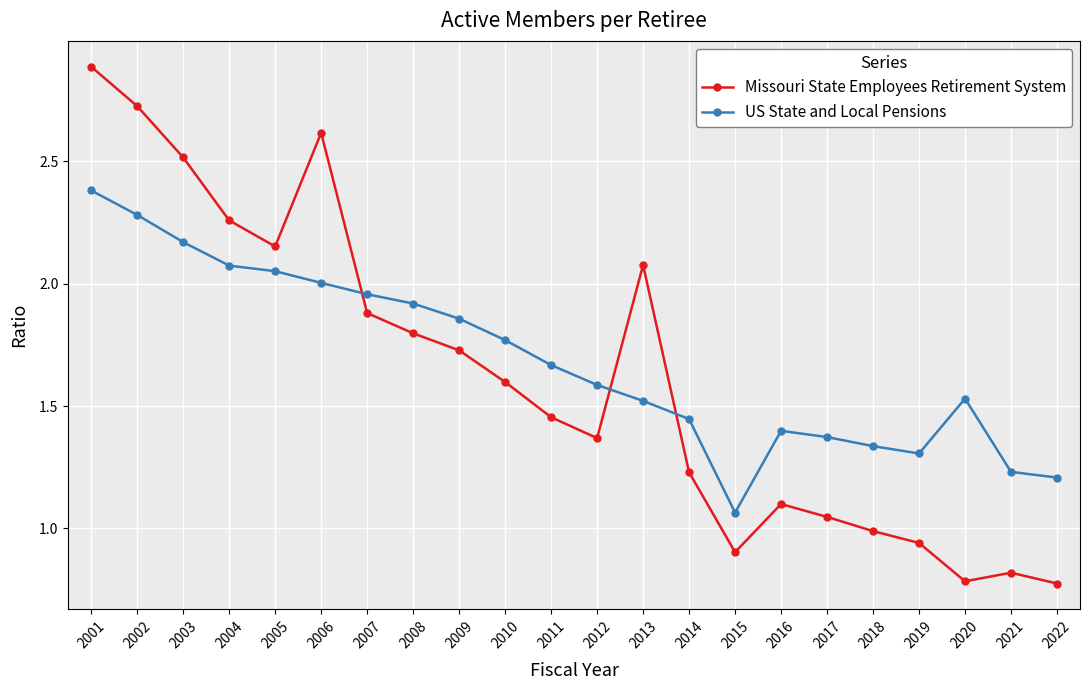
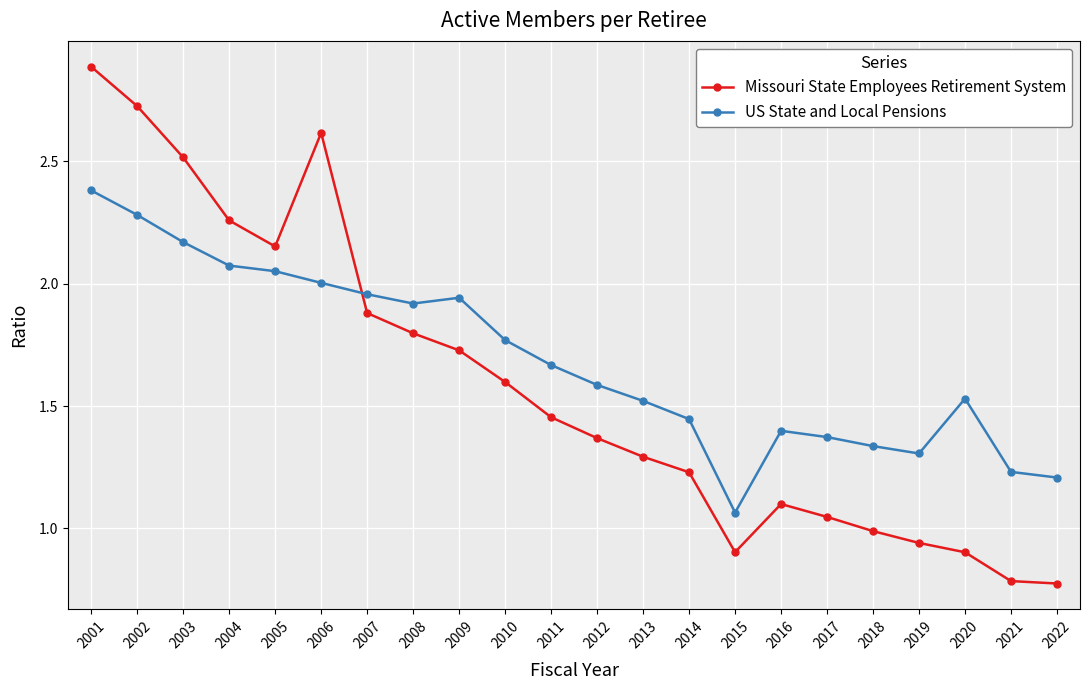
  {
    "Missouri State Employees Retirement System": {
      "2001": 2.89,
      "2002": 2.73,
      "2003": 2.52,
      "2004": 2.26,
      "2005": 2.15,
      "2006": 2.62,
      "2007": 1.88,
      "2008": 1.80,
      "2009": 1.73,
      "2010": 1.60,
      "2011": 1.45,
      "2012": 1.37,
-     "2013": 2.08,
+     "2013": 1.29,
      "2014": 1.23,
      "2015": 0.90,
      "2016": 1.10,
      "2017": 1.05,
      "2018": 0.99,
      "2019": 0.94,
-     "2020": 0.78,
-     "2021": 0.82,
+     "2020": 0.90,
+     "2021": 0.78,
      "2022": 0.77
    },
    "US State and Local Pensions": {
      "2001": 2.38,
      "2002": 2.28,
      "2003": 2.17,
      "2004": 2.07,
      "2005": 2.05,
      "2006": 2.00,
      "2007": 1.96,
      "2008": 1.92,
-     "2009": 1.86,
+     "2009": 1.94,
      "2010": 1.77,
      "2011": 1.67,
      "2012": 1.59,
      "2013": 1.52,
      "2014": 1.45,
      "2015": 1.06,
      "2016": 1.40,
      "2017": 1.37,
      "2018": 1.34,
      "2019": 1.31,
      "2020": 1.53,
      "2021": 1.23,
      "2022": 1.21
    }
  }
